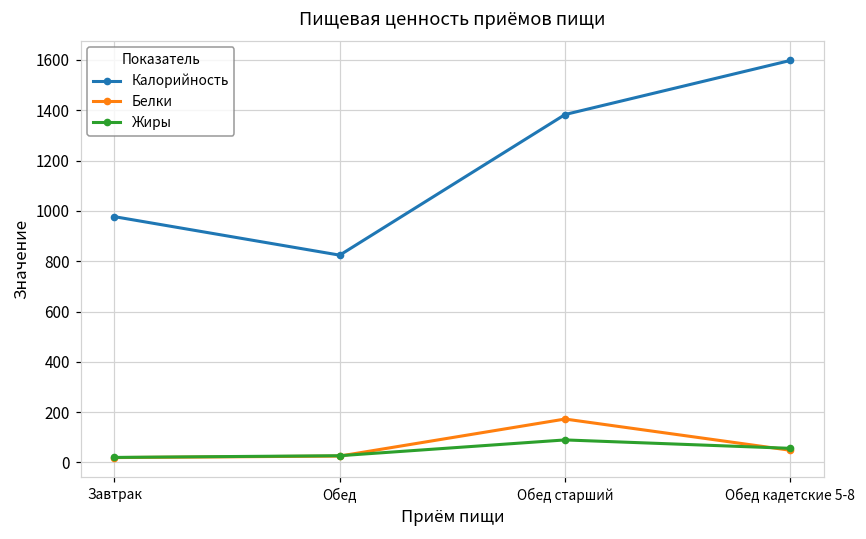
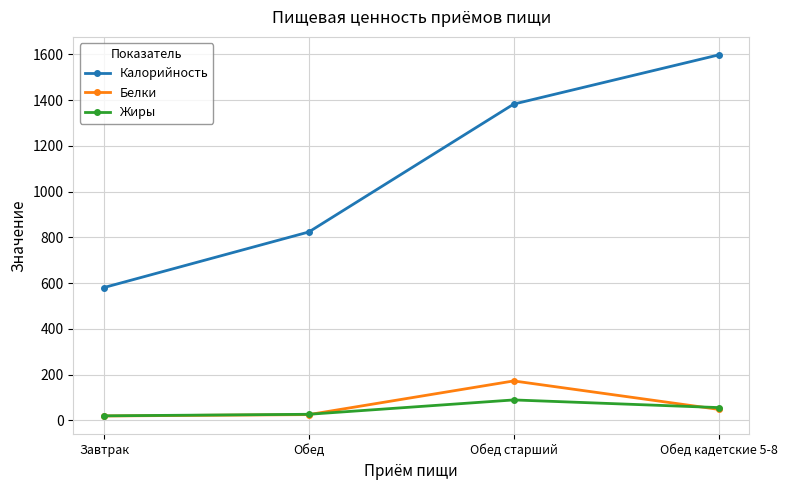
  {
    "Калорийность": {
-     "Завтрак": 980,
+     "Завтрак": 580,
      "Обед": 820,
      "Обед старший": 1380,
      "Обед кадетские 5-8": 1600
    },
    "Белки": {
      "Обед старший": 170
    },
    "Жиры": {
      "Обед старший": 90
    }
  }
